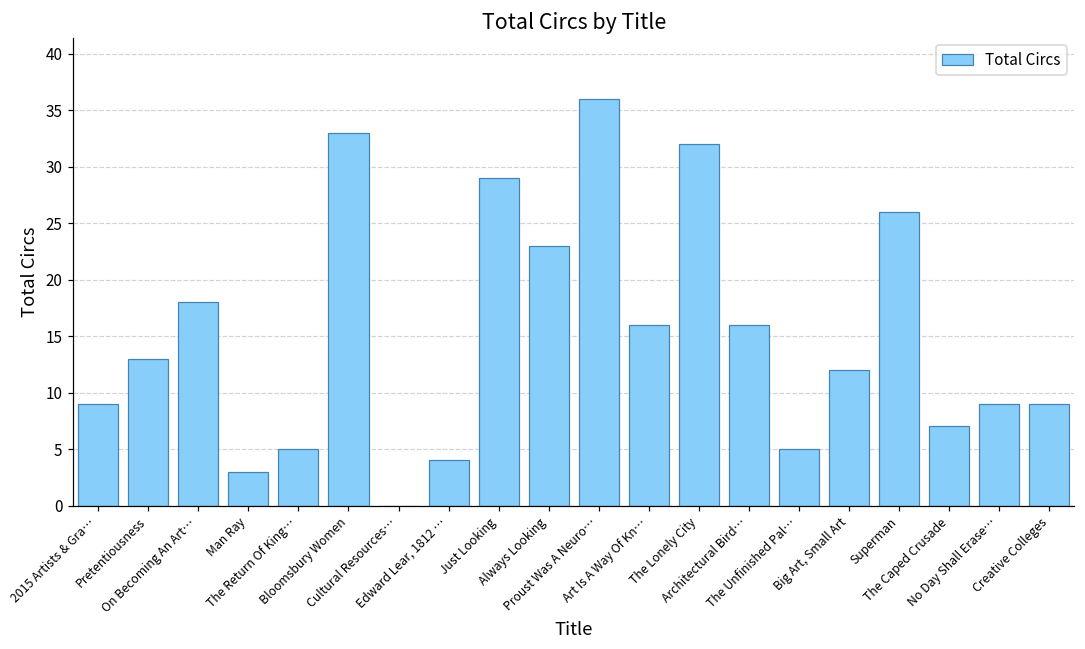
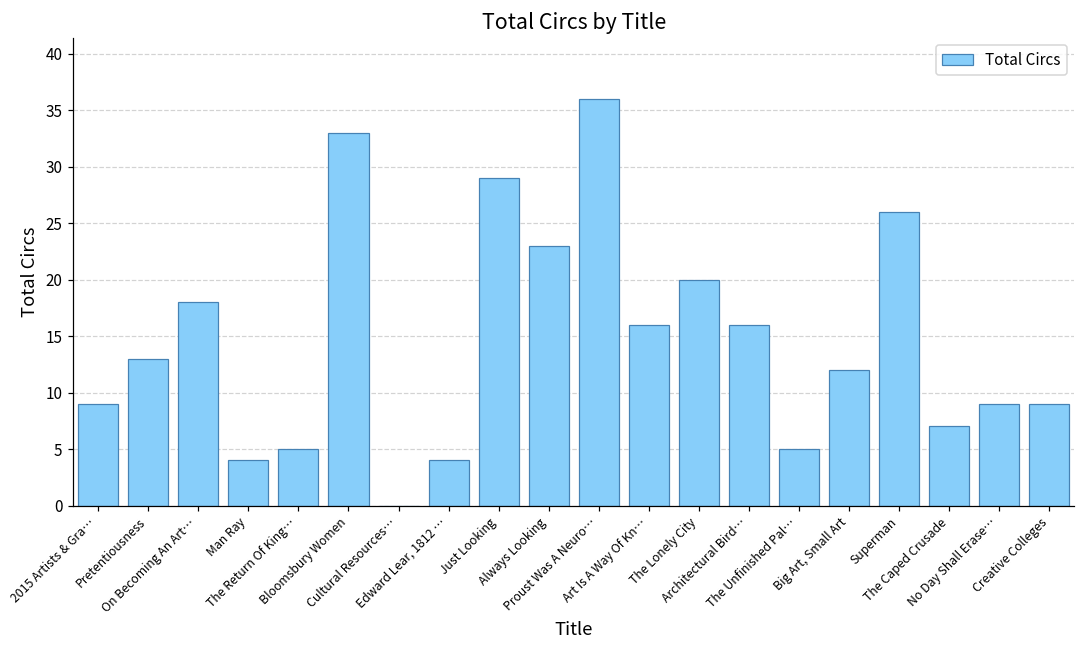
  {
    "2015 Artists & Gra…": 9,
    "Pretentiousness": 13,
    "On Becoming An Art…": 18,
-   "Man Ray": 3,
+   "Man Ray": 4,
    "The Return Of King…": 5,
    "Bloomsbury Women": 33,
    "Cultural Resources…": 0,
    "Edward Lear, 1812 …": 4,
    "Just Looking": 29,
    "Always Looking": 23,
    "Proust Was A Neuro…": 36,
    "Art Is A Way Of Kn…": 16,
-   "The Lonely City": 32,
+   "The Lonely City": 20,
    "Architectural Bird…": 16,
    "The Unfinished Pal…": 5,
    "Big Art, Small Art": 12,
    "Superman": 26,
    "The Caped Crusade": 7,
    "No Day Shall Erase…": 9,
    "Creative Colleges": 9
  }
